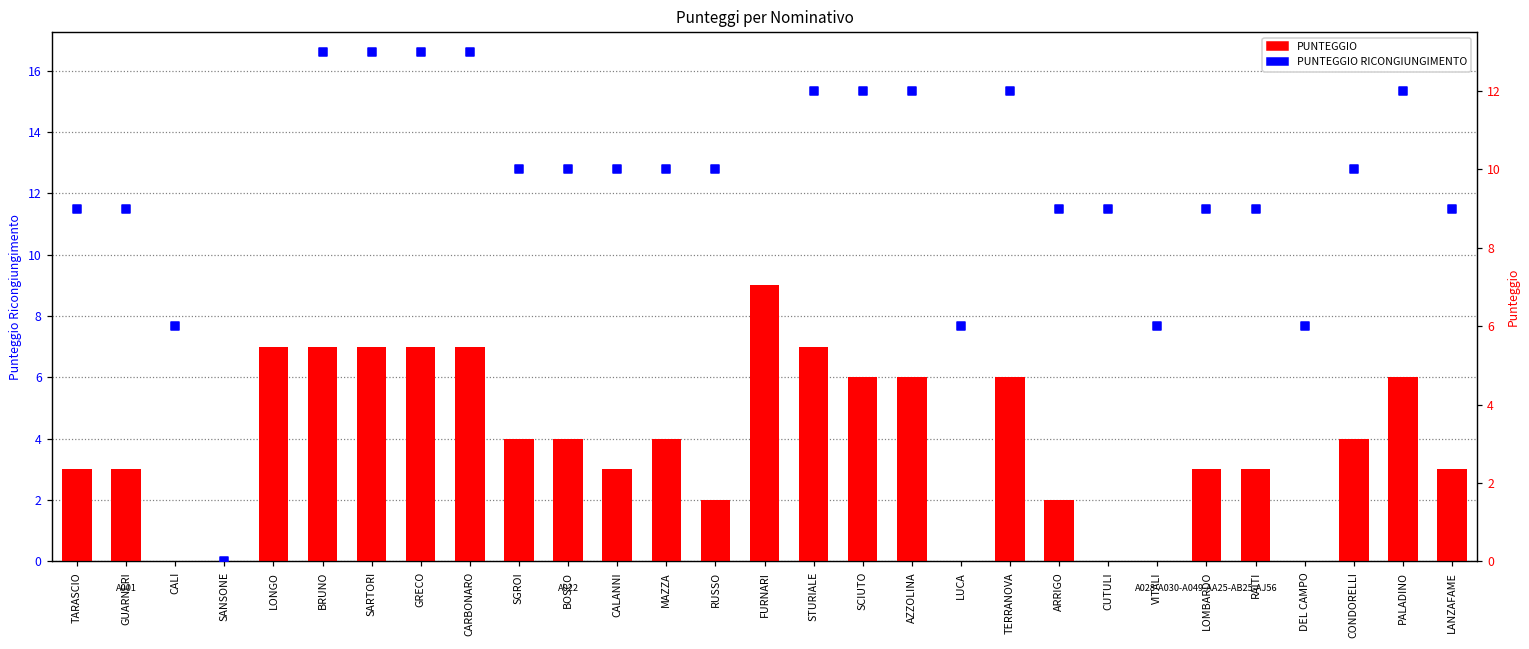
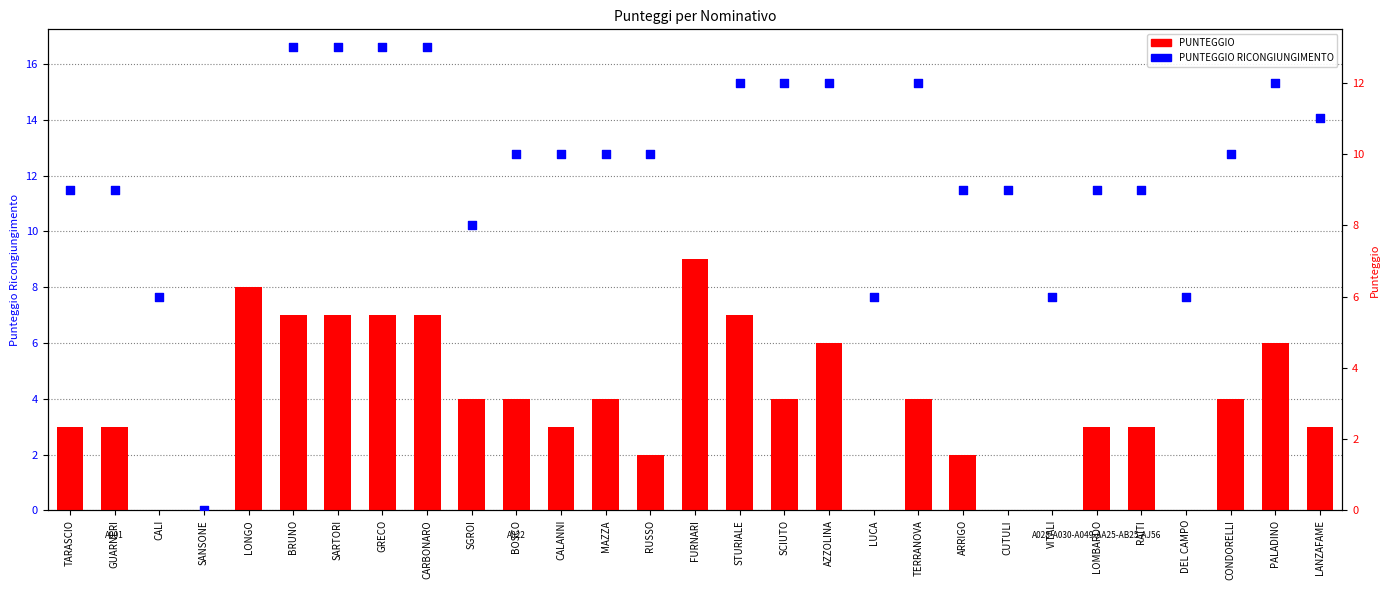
  {
    "PUNTEGGIO": {
      "TARASCIO": 3,
      "GUARNERI": 3,
      "CALI": 0,
      "SANSONE": 0,
-     "LONGO": 7,
+     "LONGO": 8,
      "BRUNO": 7,
      "SARTORI": 7,
      "GRECO": 7,
      "CARBONARO": 7,
      "SGROI": 4,
      "BOSCO": 4,
      "CALANNI": 3,
      "MAZZA": 4,
      "RUSSO": 2,
      "FURNARI": 9,
      "STURIALE": 7,
-     "SCIUTO": 6,
+     "SCIUTO": 4,
      "AZZOLINA": 6,
      "LUCA": 0,
-     "TERRANOVA": 6,
+     "TERRANOVA": 4,
      "ARRIGO": 2,
      "CUTULI": 0,
      "VITALI": 0,
      "LOMBARDO": 3,
      "RAITI": 3,
      "DEL CAMPO": 0,
      "CONDORELLI": 4,
      "PALADINO": 6,
      "LANZAFAME": 3
    },
    "PUNTEGGIO RICONGIUNGIMENTO": {
-     "SGROI": 10,
-     "LANZAFAME": 9
+     "SGROI": 8,
+     "LANZAFAME": 11
    }
  }
